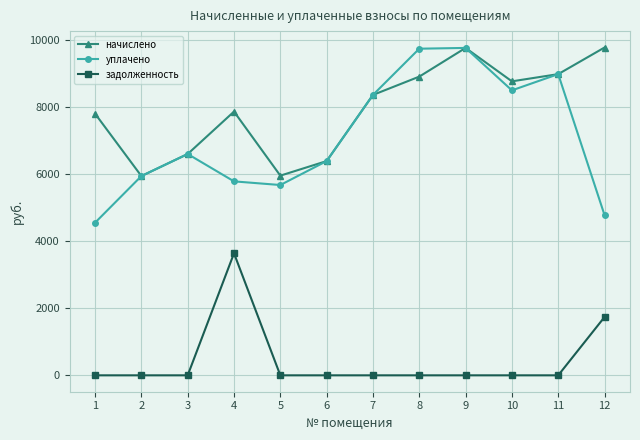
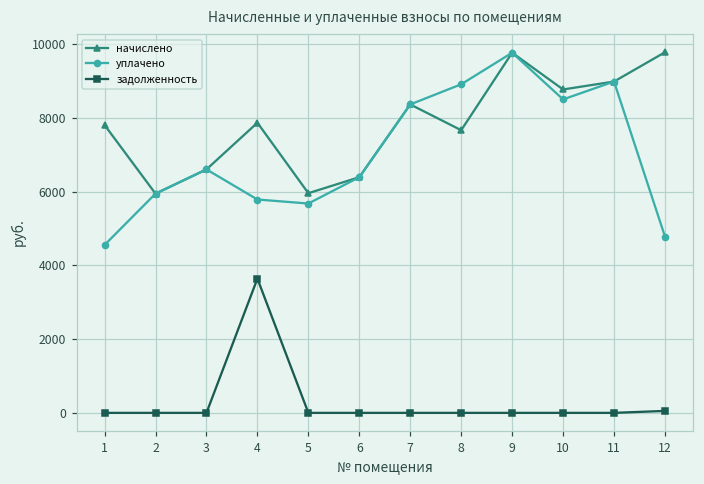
  {
    "начислено": {
      "1": 7800,
      "4": 7900,
      "5": 6000,
-     "8": 8900,
+     "8": 7700,
      "10": 8800,
      "12": 9800
    },
    "уплачено": {
      "1": 4600,
      "4": 5800,
      "5": 5700,
-     "8": 9800,
+     "8": 8900,
      "10": 8500,
      "12": 4800
    },
    "задолженность": {
      "1": 0,
      "2": 0,
      "3": 0,
      "4": 3600,
      "5": 0,
      "6": 0,
      "7": 0,
      "8": 0,
      "9": 0,
      "10": 0,
      "11": 0,
-     "12": 1700
+     "12": 100
    }
  }
